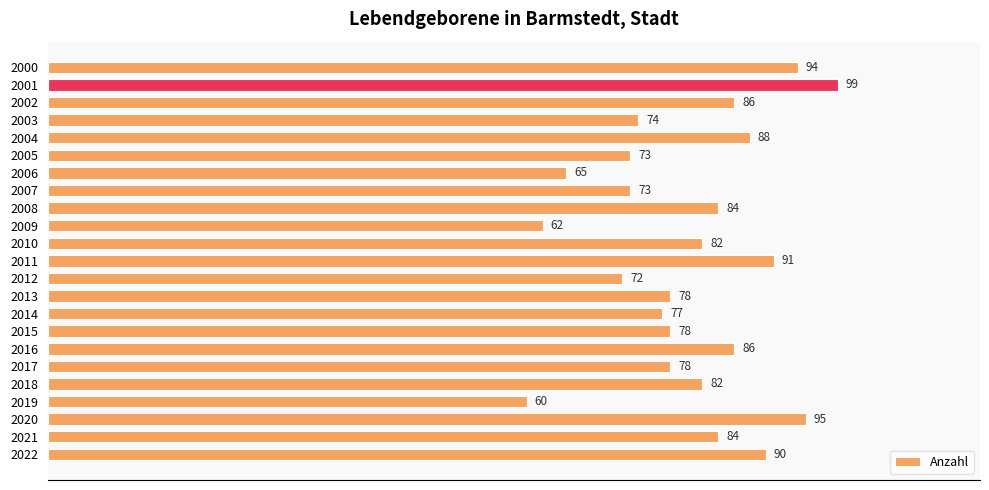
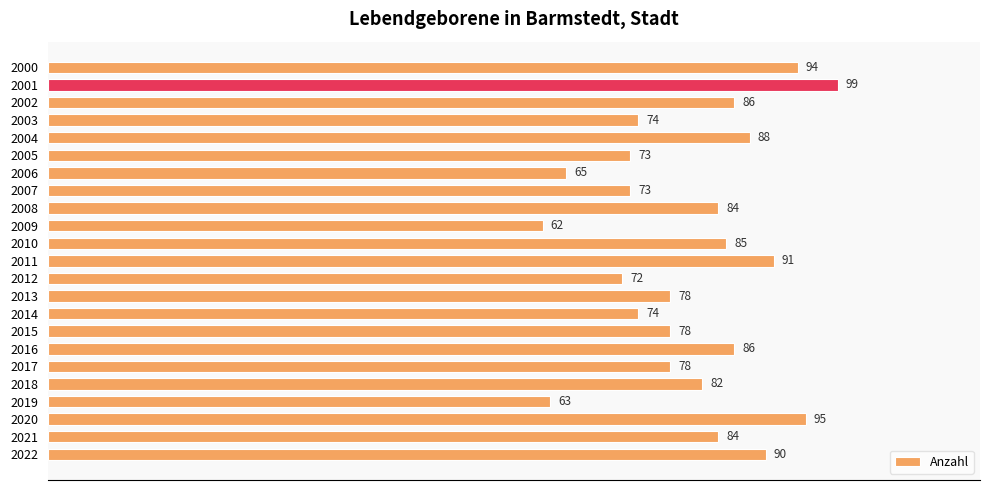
  {
    "2000": 94,
    "2001": 99,
    "2002": 86,
    "2003": 74,
    "2004": 88,
    "2005": 73,
    "2006": 65,
    "2007": 73,
    "2008": 84,
    "2009": 62,
-   "2010": 82,
+   "2010": 85,
    "2011": 91,
    "2012": 72,
    "2013": 78,
-   "2014": 77,
+   "2014": 74,
    "2015": 78,
    "2016": 86,
    "2017": 78,
    "2018": 82,
-   "2019": 60,
+   "2019": 63,
    "2020": 95,
    "2021": 84,
    "2022": 90
  }
